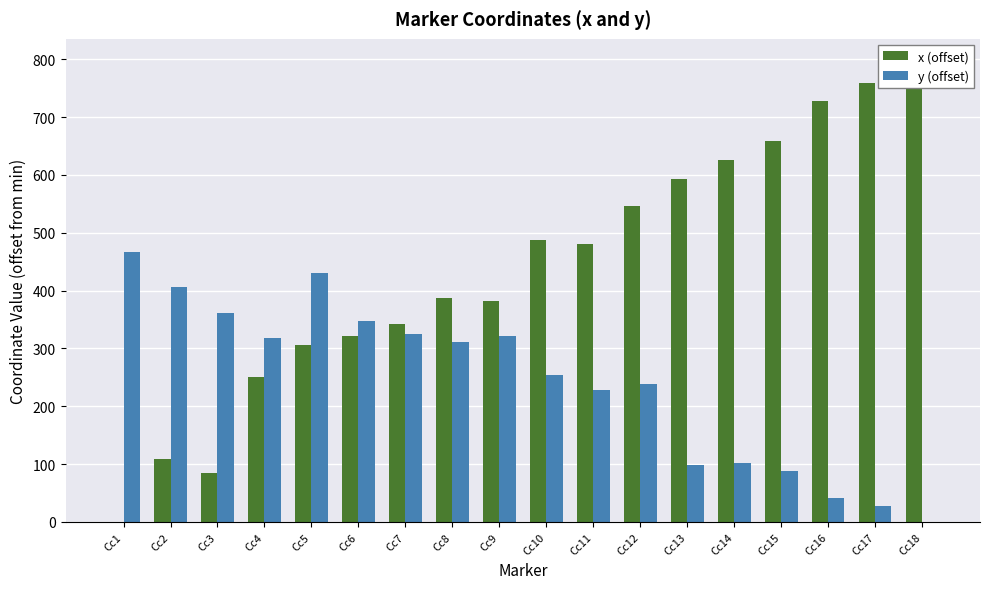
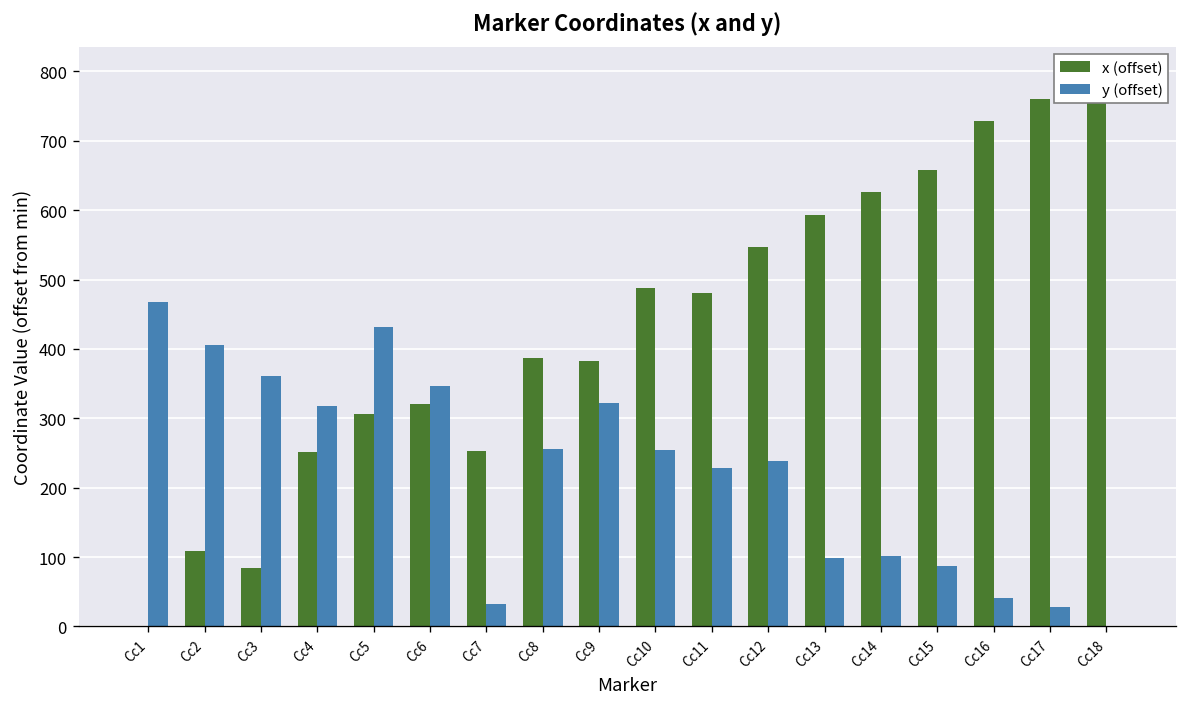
  {
    "x (offset)": {
      "Cc1": 0,
      "Cc2": 110,
      "Cc3": 80,
      "Cc4": 250,
      "Cc5": 310,
      "Cc6": 320,
-     "Cc7": 340,
+     "Cc7": 250,
      "Cc8": 390,
      "Cc9": 380,
      "Cc10": 490,
      "Cc11": 480,
      "Cc12": 550,
      "Cc13": 590,
      "Cc14": 630,
      "Cc15": 660,
      "Cc16": 730,
      "Cc17": 760
    },
    "y (offset)": {
      "Cc1": 470,
      "Cc2": 410,
      "Cc3": 360,
      "Cc4": 320,
      "Cc5": 430,
      "Cc6": 350,
-     "Cc7": 320,
-     "Cc8": 310,
+     "Cc7": 30,
+     "Cc8": 260,
      "Cc9": 320,
      "Cc10": 250,
      "Cc11": 230,
      "Cc12": 240,
      "Cc13": 100,
      "Cc14": 100,
      "Cc15": 90,
      "Cc16": 40,
      "Cc17": 30,
      "Cc18": 0
    }
  }
